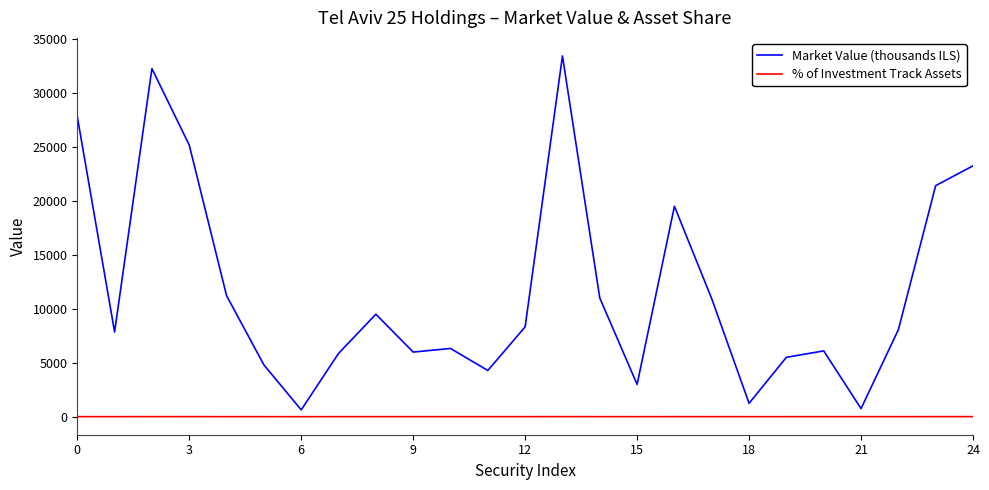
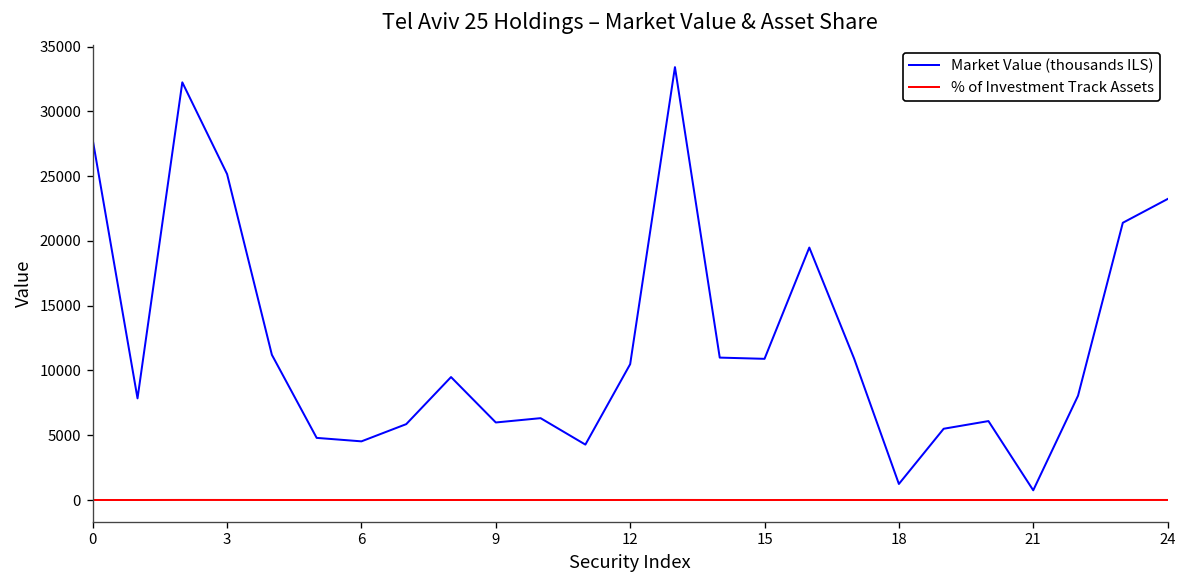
  {
    "Market Value (thousands ILS)": {
      "0": 27800,
      "3": 25200,
-     "6": 600,
+     "6": 4500,
      "9": 6000,
-     "12": 8300,
-     "15": 3000,
+     "12": 10500,
+     "15": 10900,
      "18": 1200,
      "21": 800,
      "24": 23200
    },
    "% of Investment Track Assets": {
      "0": 0,
      "3": 0,
      "6": 0,
      "9": 0,
      "12": 0,
      "15": 0,
      "18": 0,
      "21": 0,
      "24": 0
    }
  }
